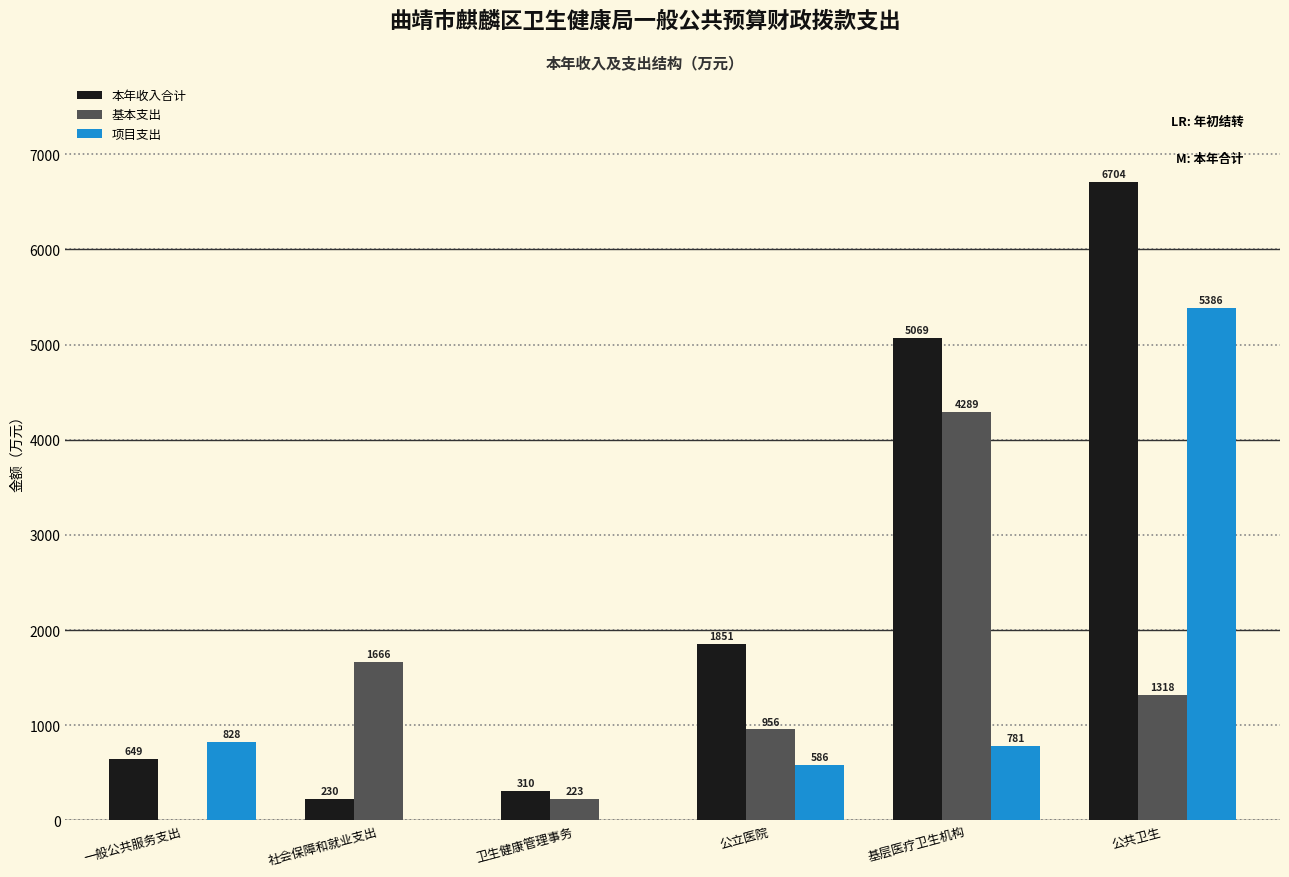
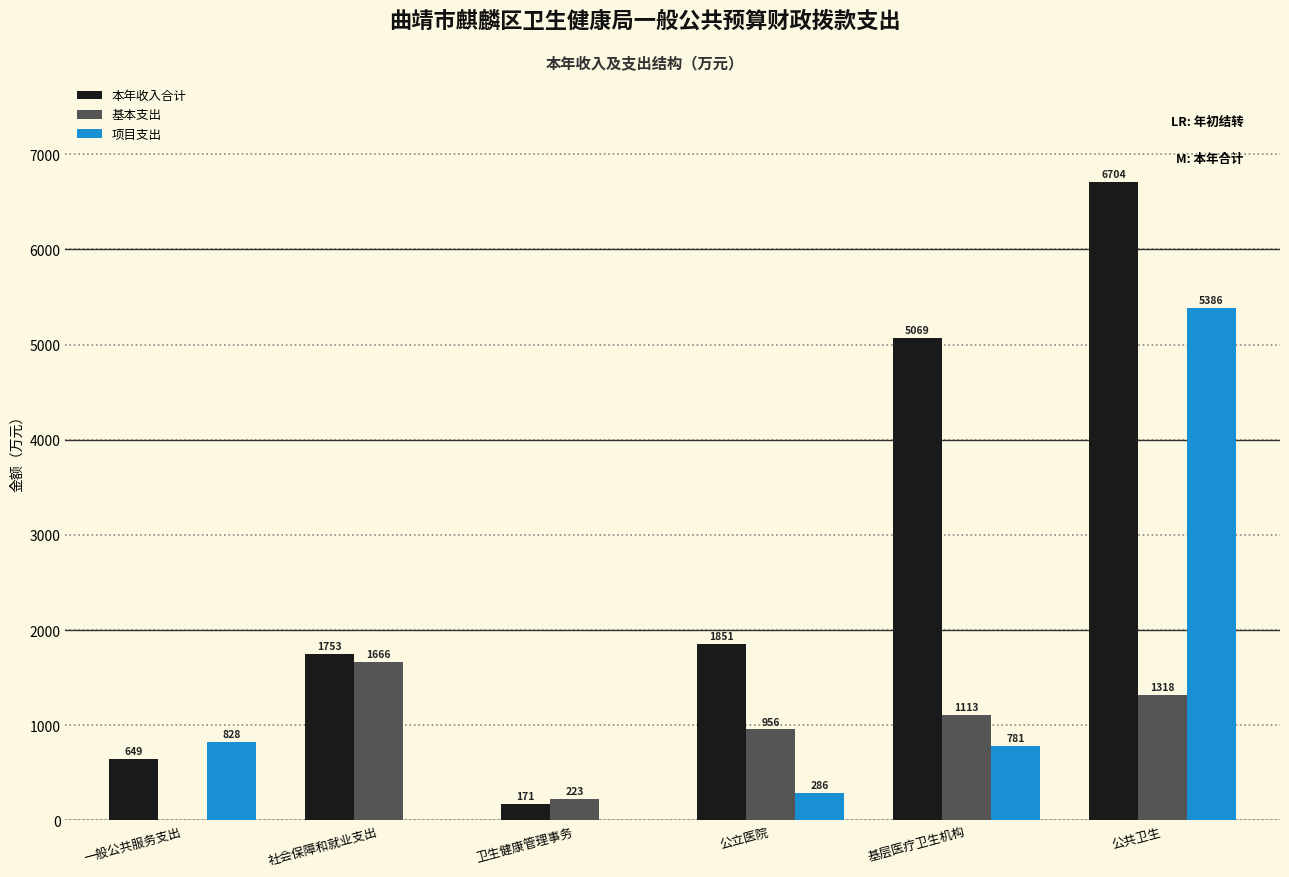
  {
    "本年收入合计": {
      "一般公共服务支出": 649,
-     "社会保障和就业支出": 230,
-     "卫生健康管理事务": 310,
+     "社会保障和就业支出": 1753,
+     "卫生健康管理事务": 171,
      "公立医院": 1851,
      "基层医疗卫生机构": 5069,
      "公共卫生": 6704
    },
    "基本支出": {
      "社会保障和就业支出": 1666,
      "卫生健康管理事务": 223,
      "公立医院": 956,
-     "基层医疗卫生机构": 4289,
+     "基层医疗卫生机构": 1113,
      "公共卫生": 1318
    },
    "项目支出": {
      "一般公共服务支出": 828,
-     "公立医院": 586,
+     "公立医院": 286,
      "基层医疗卫生机构": 781,
      "公共卫生": 5386
    }
  }
